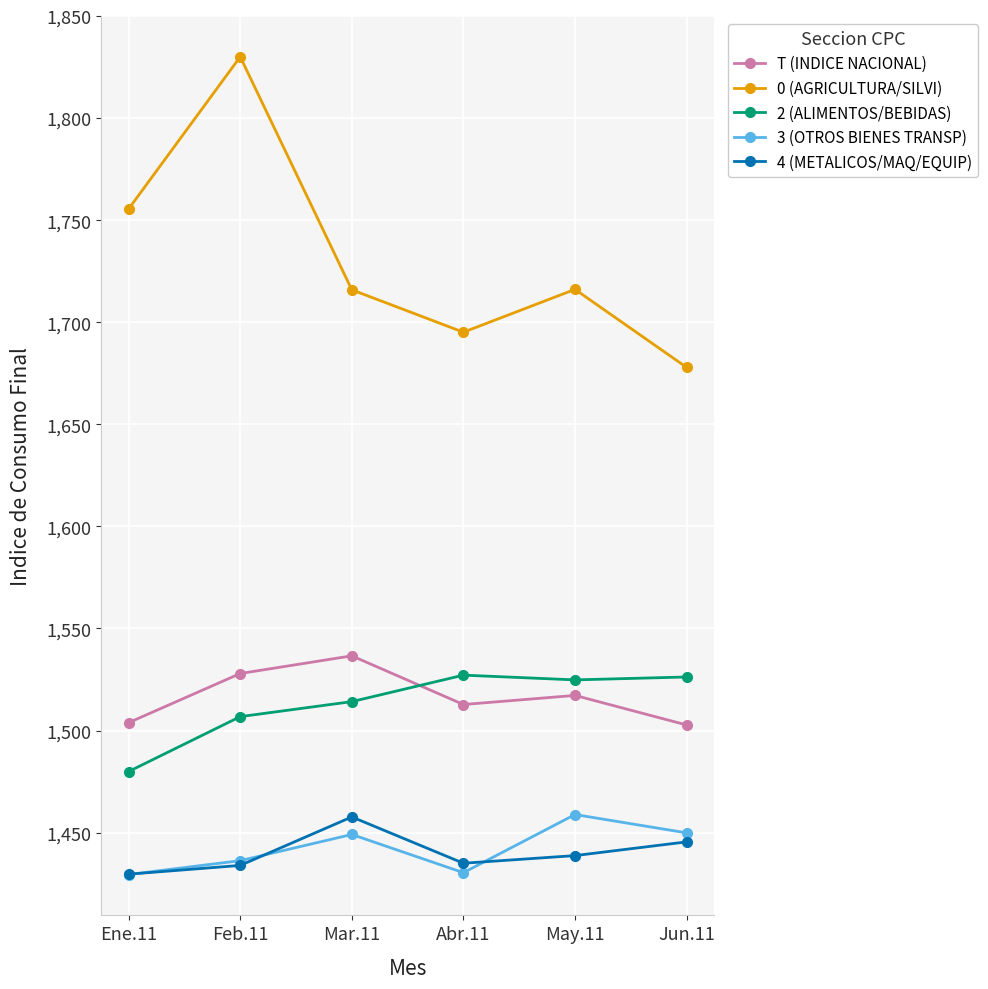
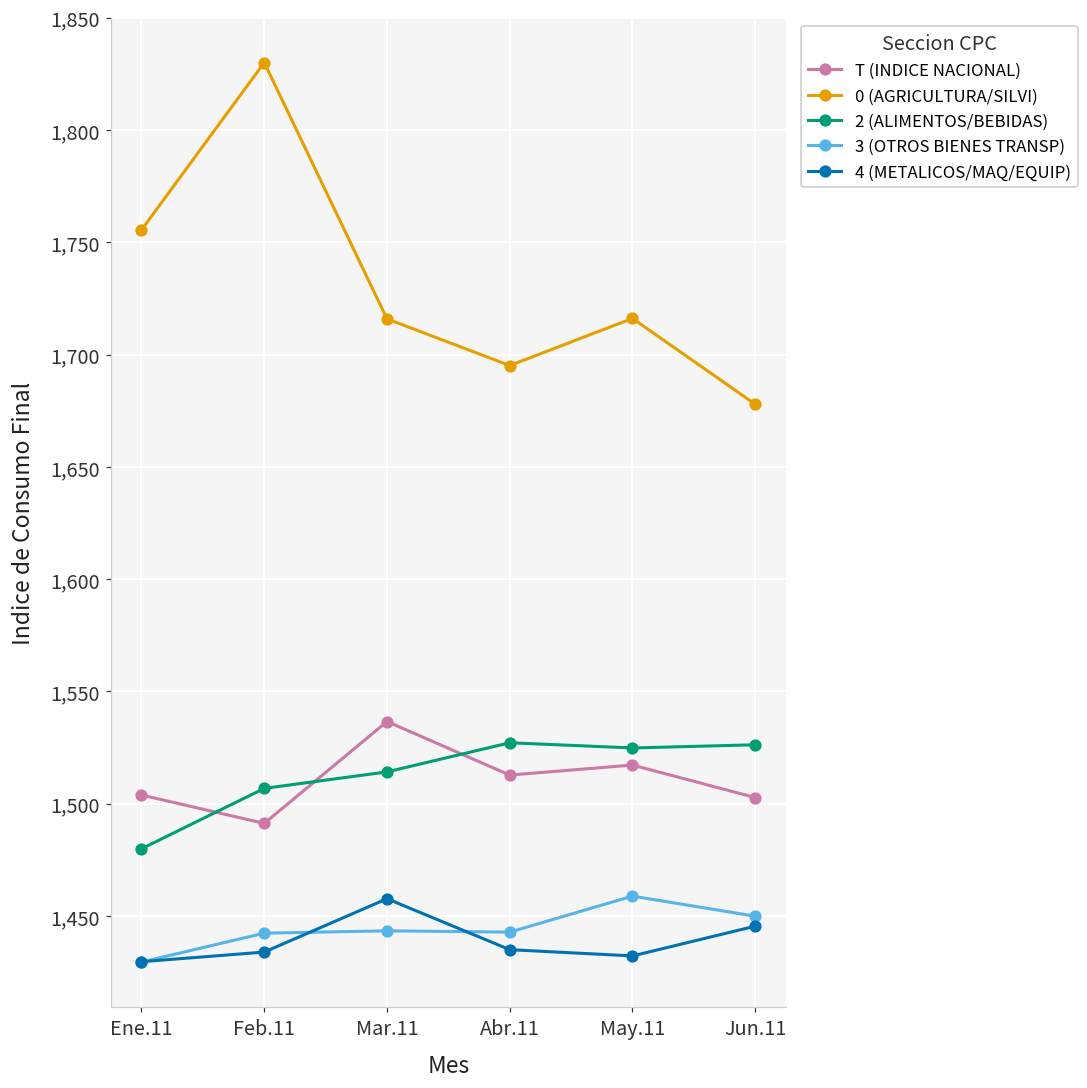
  {
    "T (INDICE NACIONAL)": {
      "Ene.11": "1,504",
-     "Feb.11": "1,528",
+     "Feb.11": "1,491",
      "Mar.11": "1,537",
      "Abr.11": "1,513",
      "May.11": "1,517",
      "Jun.11": "1,503"
    },
    "0 (AGRICULTURA/SILVI)": {
      "Ene.11": "1,756",
      "Feb.11": "1,830",
      "Mar.11": "1,716",
      "Abr.11": "1,695",
      "May.11": "1,716",
      "Jun.11": "1,678"
    },
    "2 (ALIMENTOS/BEBIDAS)": {
      "Ene.11": "1,480",
      "Feb.11": "1,507",
      "Mar.11": "1,514",
      "Abr.11": "1,527",
      "May.11": "1,525",
      "Jun.11": "1,526"
    },
    "3 (OTROS BIENES TRANSP)": {
-     "Feb.11": "1,436",
-     "Mar.11": "1,449",
-     "Abr.11": "1,430",
+     "Feb.11": "1,442",
+     "Mar.11": "1,443",
+     "Abr.11": "1,443",
      "May.11": "1,459",
      "Jun.11": "1,450"
    },
    "4 (METALICOS/MAQ/EQUIP)": {
      "Feb.11": "1,434",
      "Mar.11": "1,458",
      "Abr.11": "1,435",
-     "May.11": "1,439",
+     "May.11": "1,432",
      "Jun.11": "1,445"
    }
  }
